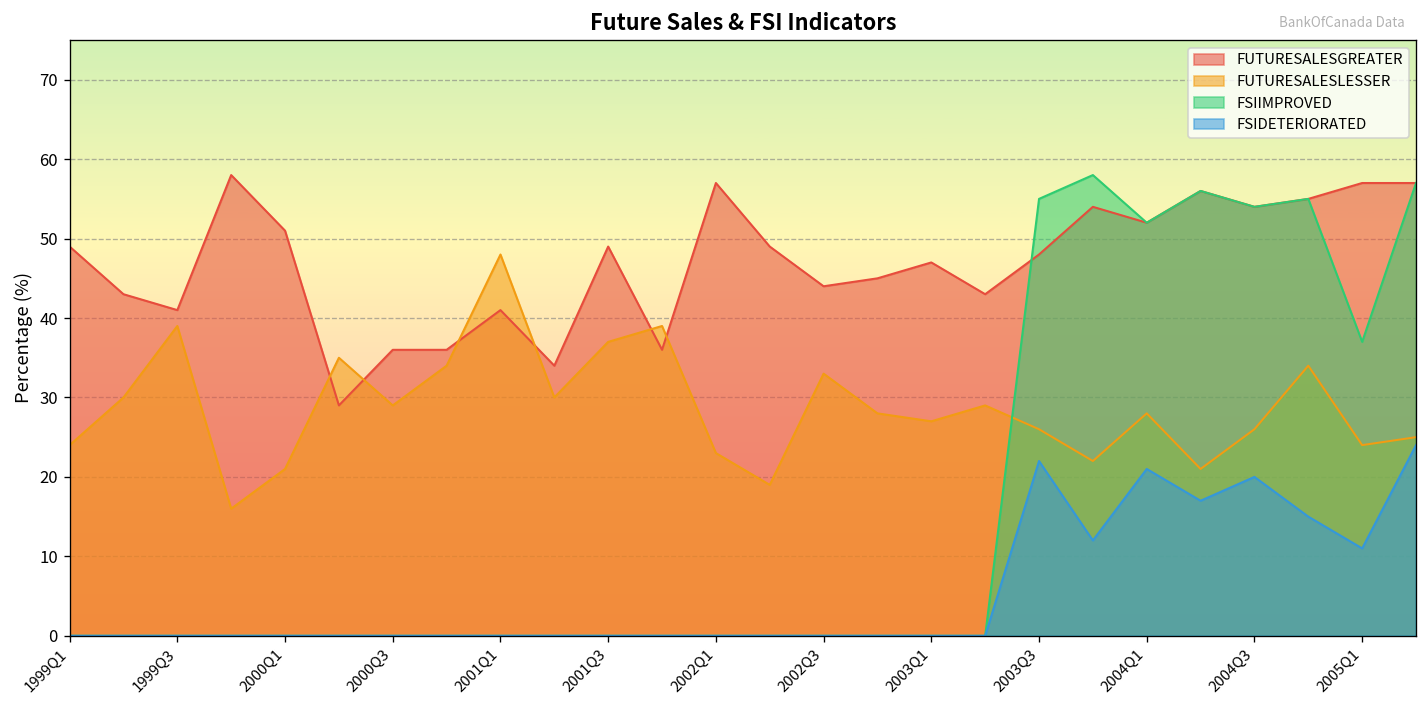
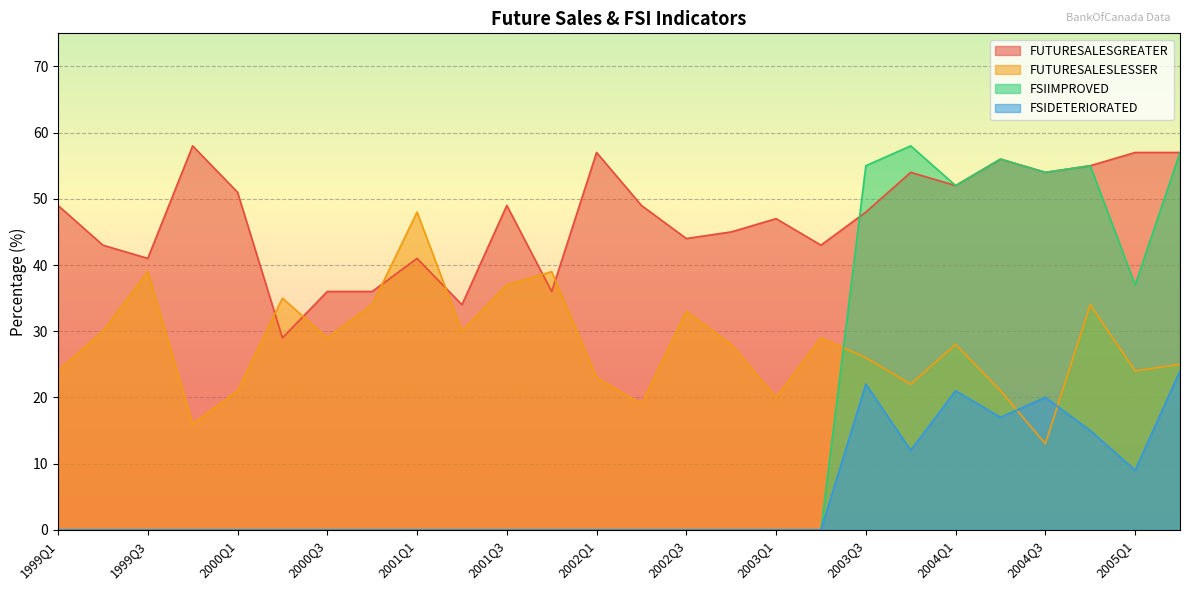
  {
    "FUTURESALESGREATER": {
      "1999Q1": 49,
      "1999Q3": 41,
      "2000Q1": 51,
      "2000Q3": 36,
      "2001Q1": 41,
      "2001Q3": 49,
      "2002Q1": 57,
      "2002Q3": 44,
      "2003Q1": 47,
      "2003Q3": 48,
      "2005Q1": 57
    },
    "FUTURESALESLESSER": {
      "1999Q1": 24,
      "1999Q3": 39,
      "2000Q1": 21,
      "2000Q3": 29,
      "2001Q1": 48,
      "2001Q3": 37,
      "2002Q1": 23,
      "2002Q3": 33,
-     "2003Q1": 27,
+     "2003Q1": 20,
      "2003Q3": 26,
      "2004Q1": 28,
-     "2004Q3": 26,
+     "2004Q3": 13,
      "2005Q1": 24
    },
    "FSIIMPROVED": {
      "2003Q3": 55,
      "2005Q1": 37
    },
    "FSIDETERIORATED": {
      "2003Q3": 22,
      "2004Q1": 21,
      "2004Q3": 20,
-     "2005Q1": 11
+     "2005Q1": 9
    }
  }
